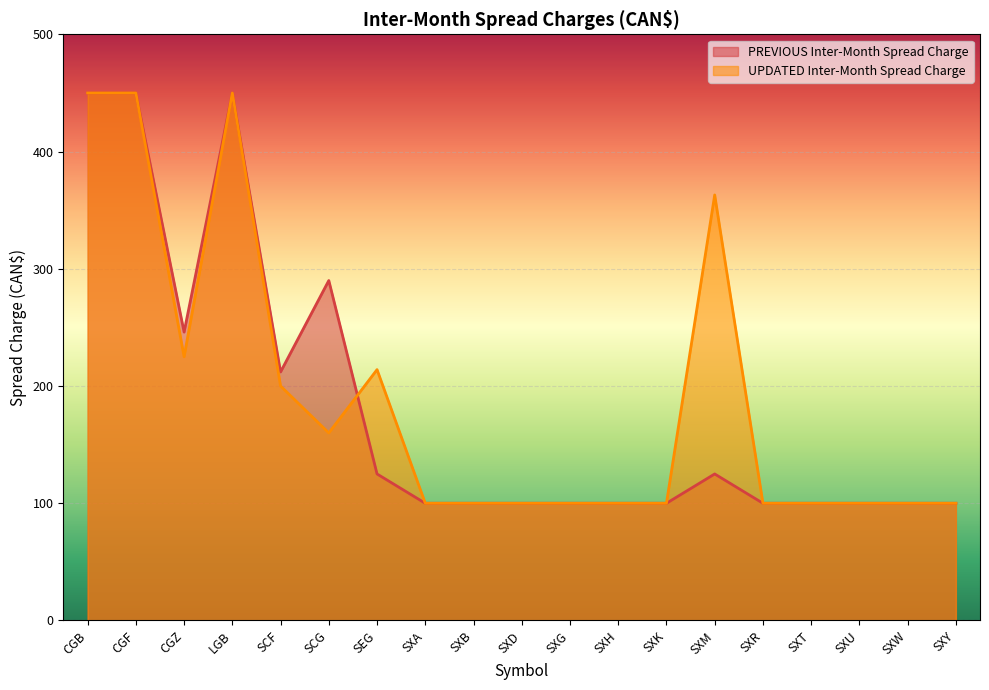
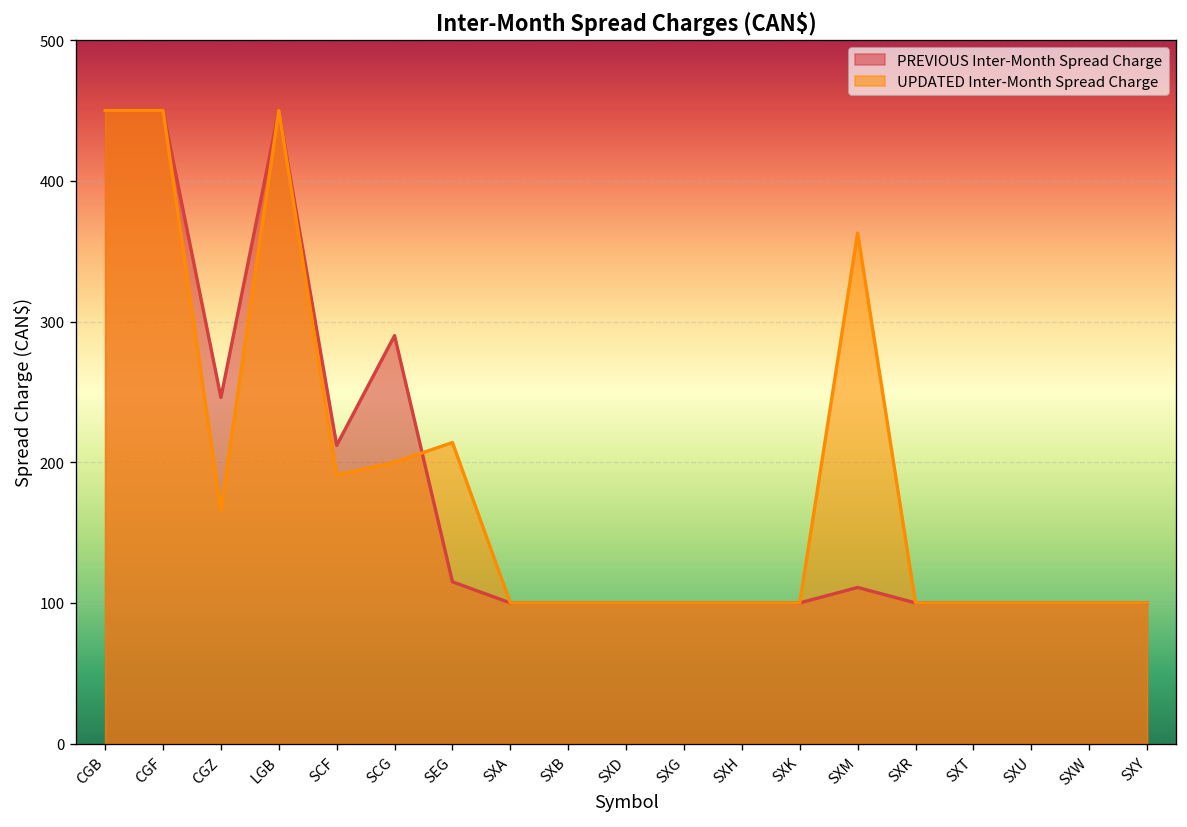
  {
    "PREVIOUS Inter-Month Spread Charge": {
      "CGZ": 246,
      "SCF": 212,
      "SCG": 290,
-     "SEG": 125,
-     "SXM": 125
+     "SEG": 115,
+     "SXM": 111
    },
    "UPDATED Inter-Month Spread Charge": {
-     "CGZ": 225,
-     "SCF": 200,
-     "SCG": 160,
+     "CGZ": 166,
+     "SCF": 191,
+     "SCG": 200,
      "SEG": 214,
      "SXM": 363
    }
  }
